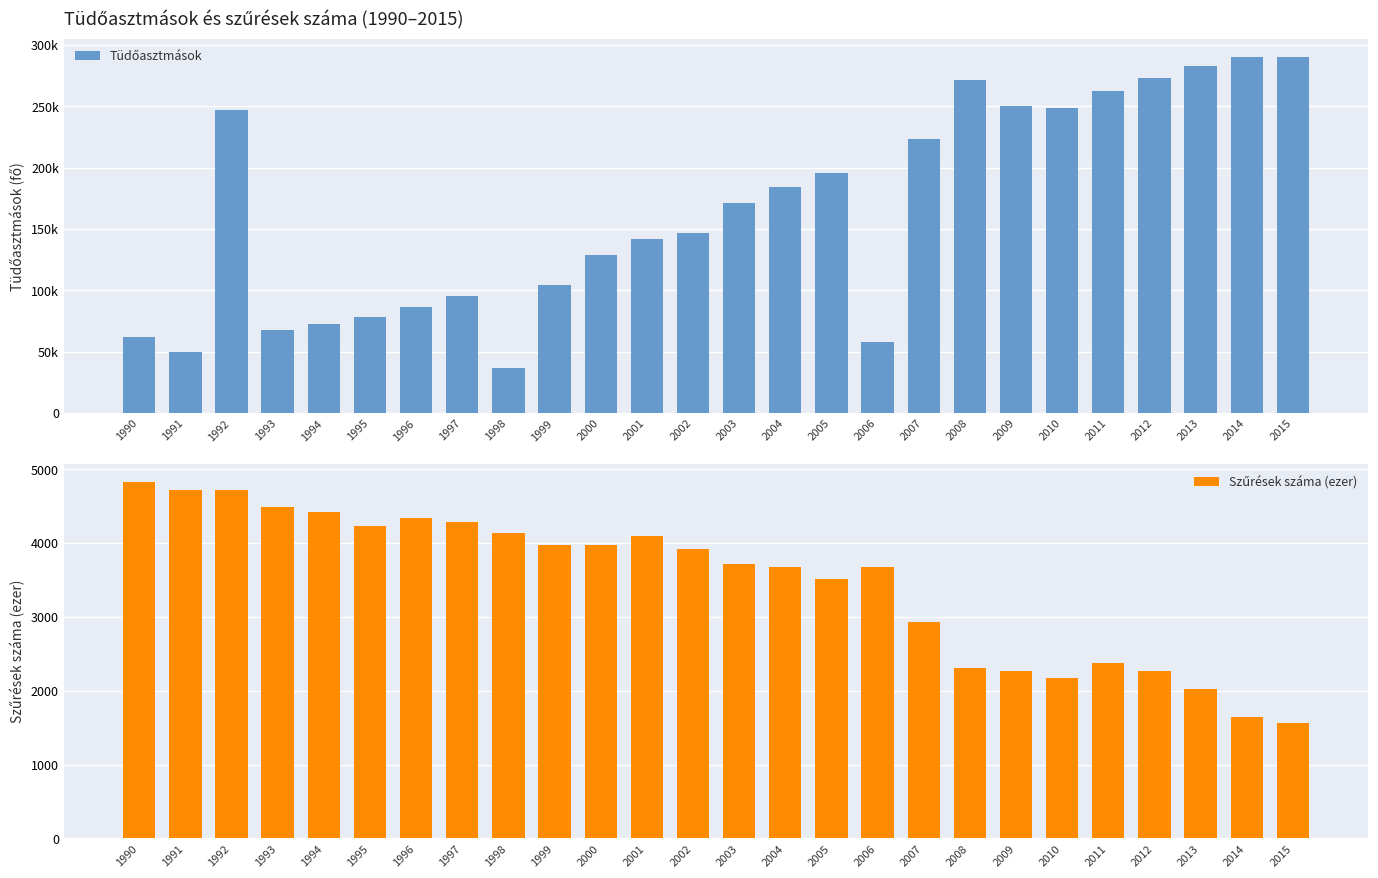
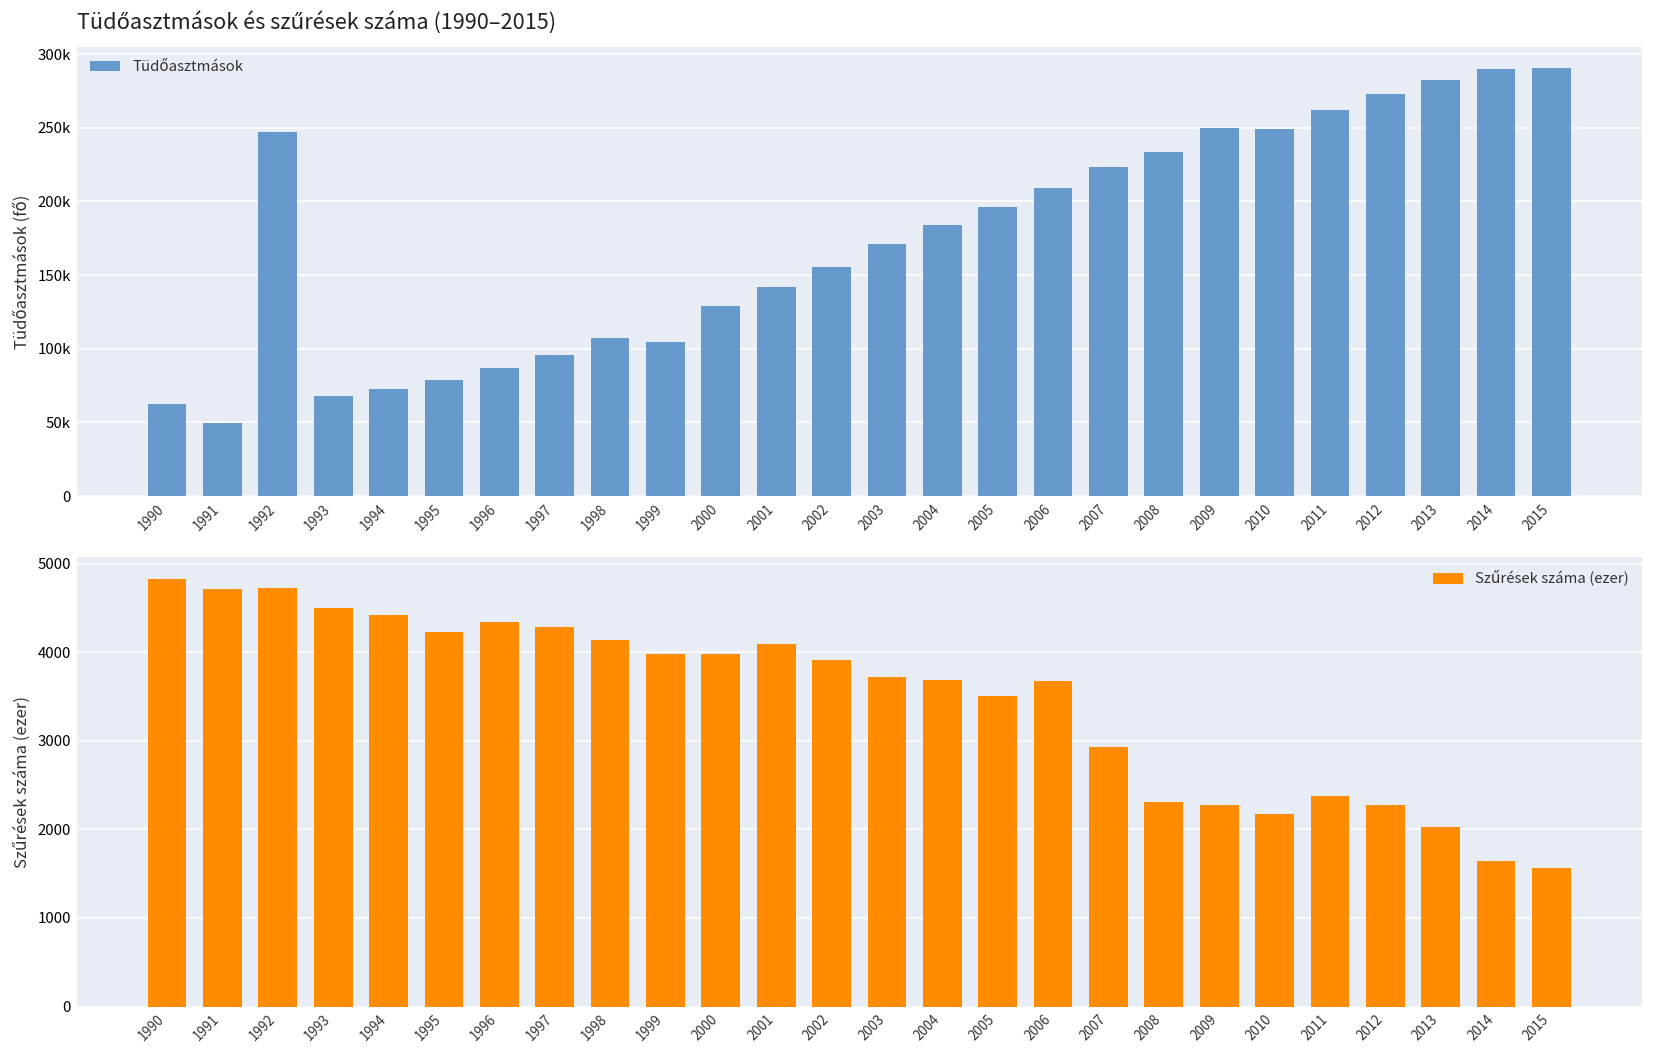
  {
    "Tüdőasztmások és szűrések száma (1990–2015)": {
      "1990": 62000,
      "1991": 49000,
      "1992": 247000,
      "1993": 68000,
      "1994": 73000,
      "1995": 79000,
      "1996": 87000,
      "1997": 96000,
-     "1998": 37000,
+     "1998": 107000,
      "1999": 104000,
      "2000": 129000,
      "2001": 142000,
-     "2002": 147000,
+     "2002": 155000,
      "2003": 171000,
      "2004": 184000,
      "2005": 196000,
-     "2006": 58000,
+     "2006": 209000,
      "2007": 223000,
-     "2008": 271000,
+     "2008": 234000,
      "2009": 250000,
      "2010": 249000,
      "2011": 262000,
      "2012": 273000,
      "2013": 283000,
      "2014": 290000,
      "2015": 290000
    }
  }
